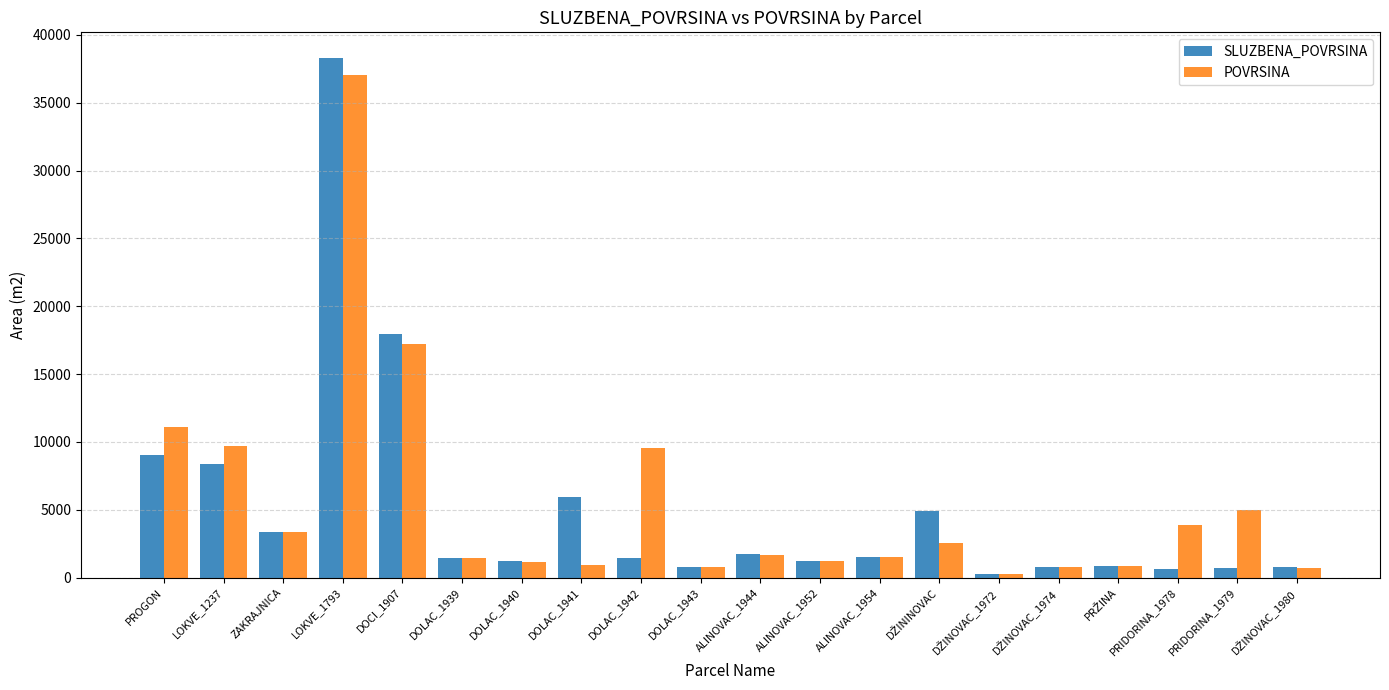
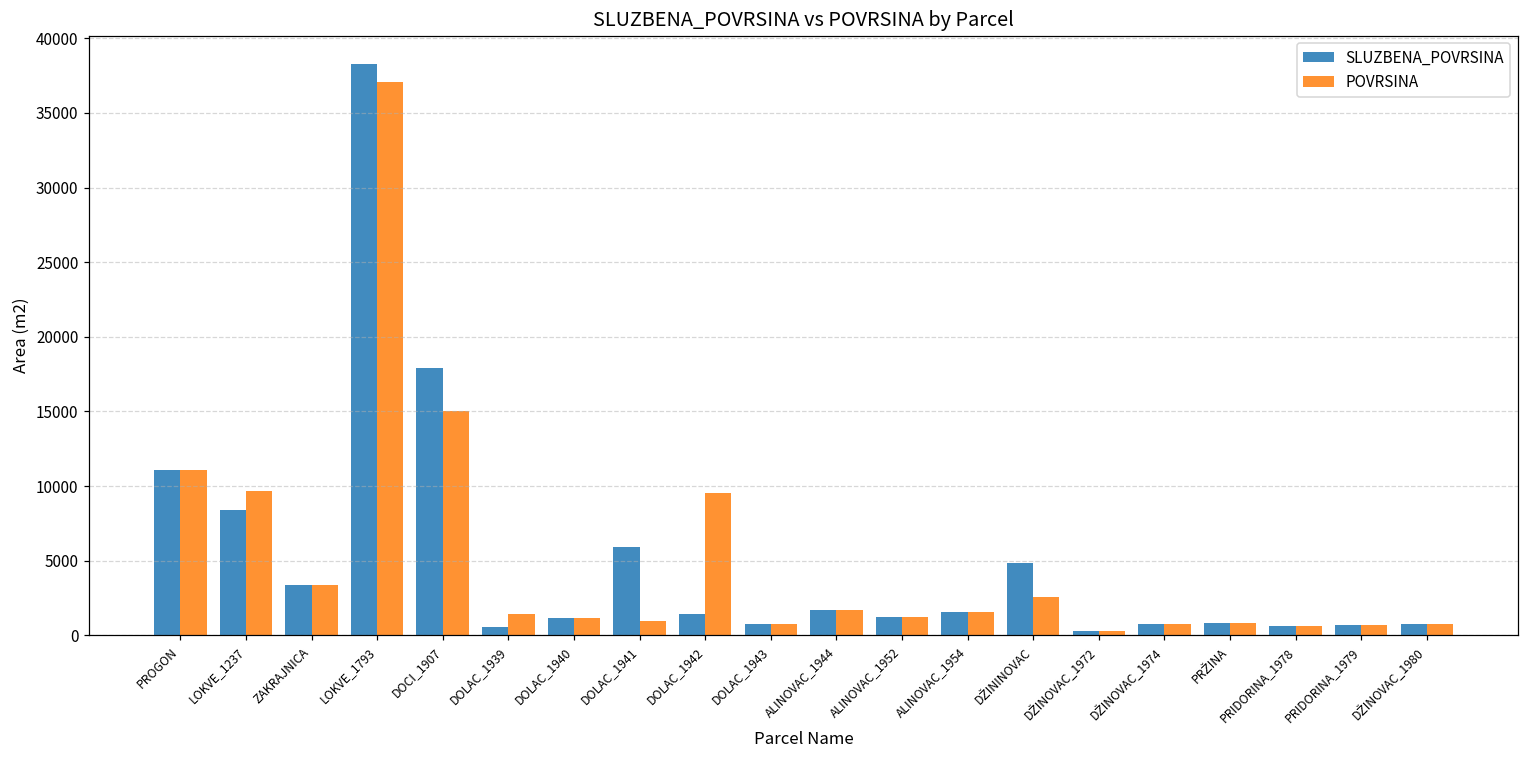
  {
    "SLUZBENA_POVRSINA": {
-     "PROGON": 9000,
+     "PROGON": 11100,
      "LOKVE_1237": 8400,
      "ZAKRAJNICA": 3400,
      "LOKVE_1793": 38300,
      "DOCI_1907": 17900,
-     "DOLAC_1939": 1400,
+     "DOLAC_1939": 500,
      "DOLAC_1940": 1200,
      "DOLAC_1941": 5900,
      "DOLAC_1942": 1500,
      "DOLAC_1943": 800,
      "ALINOVAC_1944": 1700,
      "ALINOVAC_1952": 1200,
      "ALINOVAC_1954": 1600,
      "DŽININOVAC": 4900,
      "DŽINOVAC_1972": 300,
      "DŽINOVAC_1974": 800,
      "PRŽINA": 900,
      "PRIDORINA_1978": 600,
      "PRIDORINA_1979": 700,
      "DŽINOVAC_1980": 800
    },
    "POVRSINA": {
      "PROGON": 11100,
      "LOKVE_1237": 9700,
      "ZAKRAJNICA": 3400,
      "LOKVE_1793": 37100,
-     "DOCI_1907": 17200,
+     "DOCI_1907": 15000,
      "DOLAC_1939": 1400,
      "DOLAC_1940": 1200,
      "DOLAC_1941": 900,
      "DOLAC_1942": 9500,
      "DOLAC_1943": 800,
      "ALINOVAC_1944": 1700,
      "ALINOVAC_1952": 1200,
      "ALINOVAC_1954": 1500,
      "DŽININOVAC": 2600,
      "DŽINOVAC_1972": 300,
      "DŽINOVAC_1974": 700,
      "PRŽINA": 900,
-     "PRIDORINA_1978": 3900,
-     "PRIDORINA_1979": 5000,
+     "PRIDORINA_1978": 600,
+     "PRIDORINA_1979": 700,
      "DŽINOVAC_1980": 700
    }
  }
